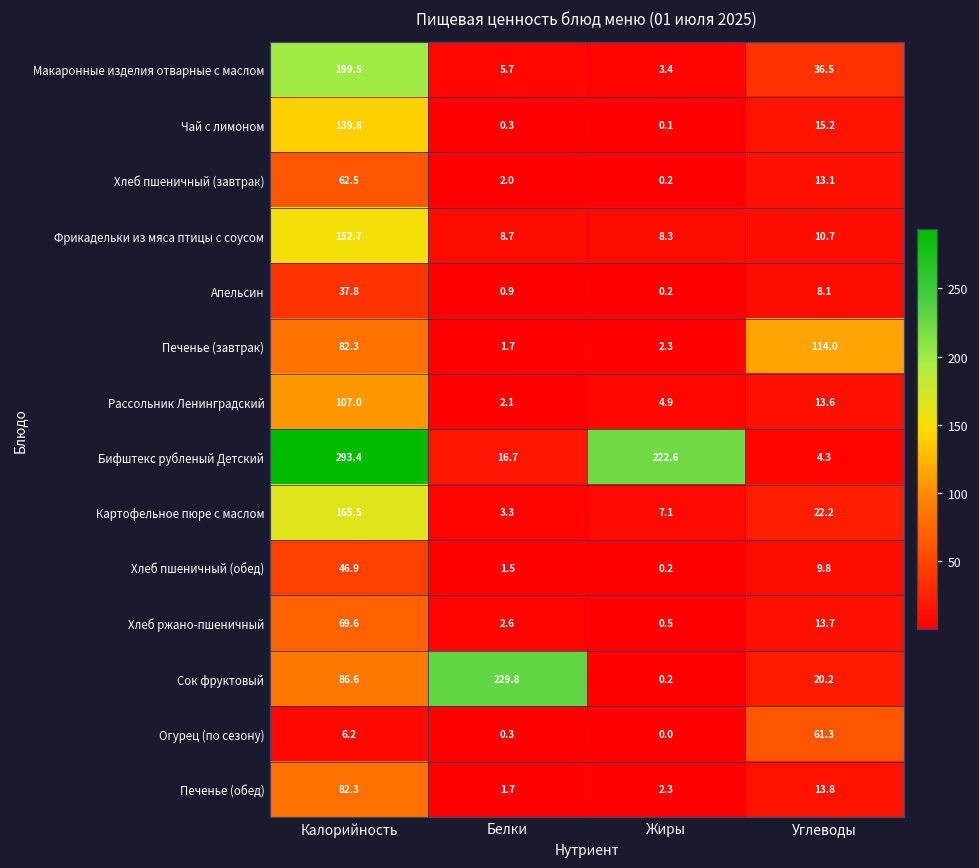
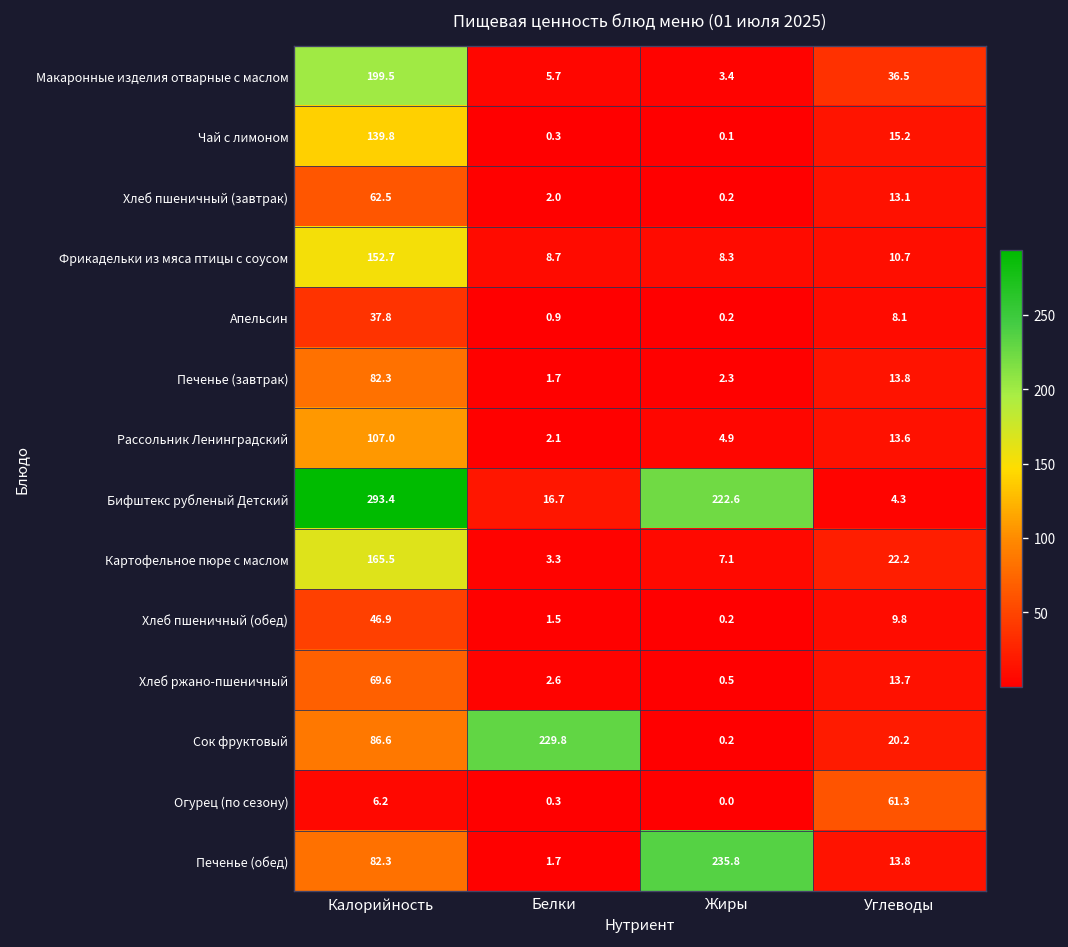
  {
    "Макаронные изделия отварные с маслом": {
      "Калорийность": 199.5,
      "Белки": 5.7,
      "Жиры": 3.4,
      "Углеводы": 36.5
    },
    "Чай с лимоном": {
      "Калорийность": 139.8,
      "Белки": 0.3,
      "Жиры": 0.1,
      "Углеводы": 15.2
    },
    "Хлеб пшеничный (завтрак)": {
      "Калорийность": 62.5,
      "Белки": 2.0,
      "Жиры": 0.2,
      "Углеводы": 13.1
    },
    "Фрикадельки из мяса птицы с соусом": {
      "Калорийность": 152.7,
      "Белки": 8.7,
      "Жиры": 8.3,
      "Углеводы": 10.7
    },
    "Апельсин": {
      "Калорийность": 37.8,
      "Белки": 0.9,
      "Жиры": 0.2,
      "Углеводы": 8.1
    },
    "Печенье (завтрак)": {
      "Калорийность": 82.3,
      "Белки": 1.7,
      "Жиры": 2.3,
-     "Углеводы": 114.0
+     "Углеводы": 13.8
    },
    "Рассольник Ленинградский": {
      "Калорийность": 107.0,
      "Белки": 2.1,
      "Жиры": 4.9,
      "Углеводы": 13.6
    },
    "Бифштекс рубленый Детский": {
      "Калорийность": 293.4,
      "Белки": 16.7,
      "Жиры": 222.6,
      "Углеводы": 4.3
    },
    "Картофельное пюре с маслом": {
      "Калорийность": 165.5,
      "Белки": 3.3,
      "Жиры": 7.1,
      "Углеводы": 22.2
    },
    "Хлеб пшеничный (обед)": {
      "Калорийность": 46.9,
      "Белки": 1.5,
      "Жиры": 0.2,
      "Углеводы": 9.8
    },
    "Хлеб ржано-пшеничный": {
      "Калорийность": 69.6,
      "Белки": 2.6,
      "Жиры": 0.5,
      "Углеводы": 13.7
    },
    "Сок фруктовый": {
      "Калорийность": 86.6,
      "Белки": 229.8,
      "Жиры": 0.2,
      "Углеводы": 20.2
    },
    "Огурец (по сезону)": {
      "Калорийность": 6.2,
      "Белки": 0.3,
      "Жиры": 0.0,
      "Углеводы": 61.3
    },
    "Печенье (обед)": {
      "Калорийность": 82.3,
      "Белки": 1.7,
-     "Жиры": 2.3,
+     "Жиры": 235.8,
      "Углеводы": 13.8
    }
  }
